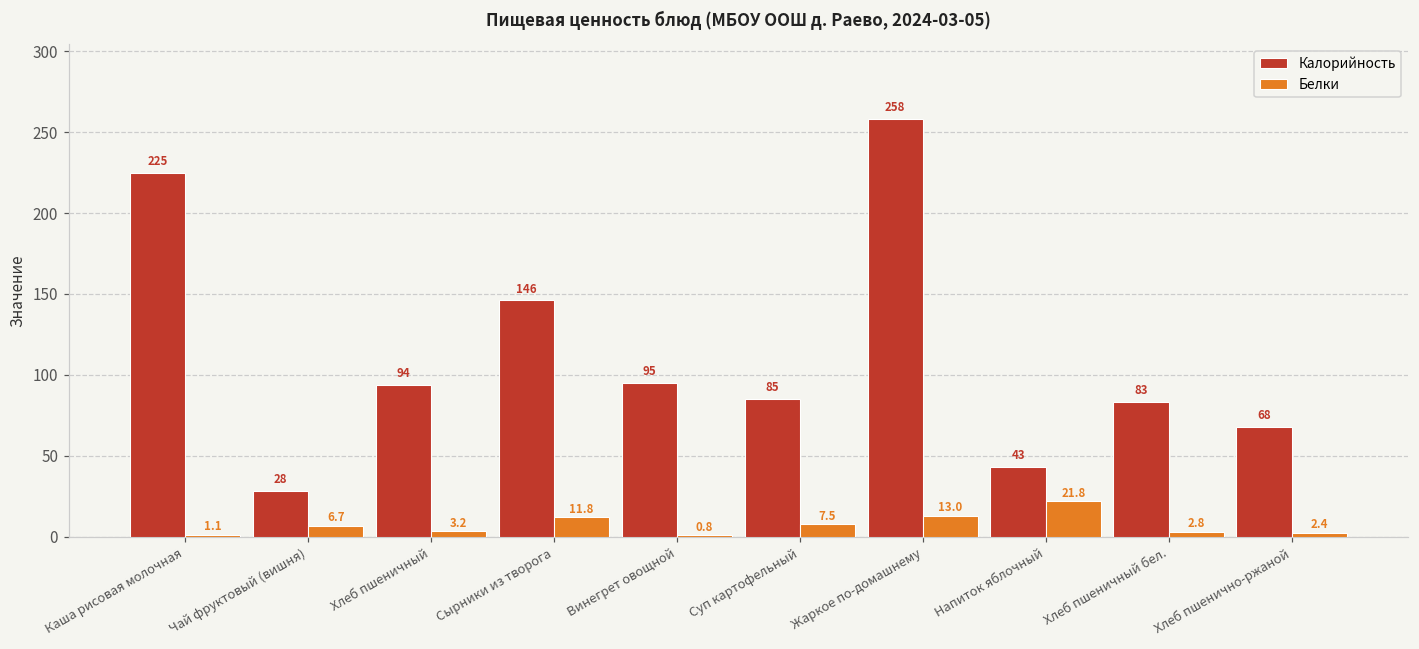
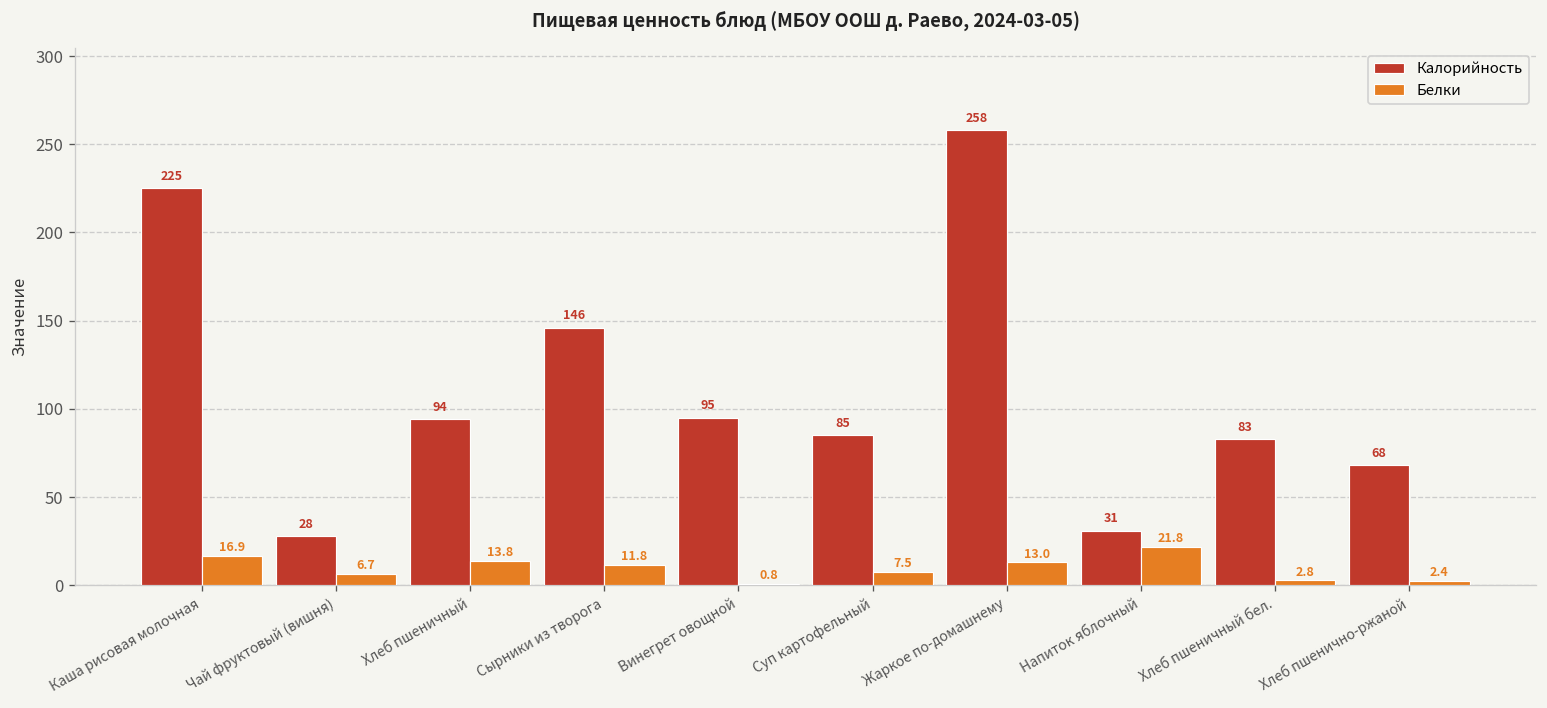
  {
    "Калорийность": {
      "Каша рисовая молочная": 225,
      "Чай фруктовый (вишня)": 28,
      "Хлеб пшеничный": 94,
      "Сырники из творога": 146,
      "Винегрет овощной": 95,
      "Суп картофельный": 85,
      "Жаркое по-домашнему": 258,
-     "Напиток яблочный": 43,
+     "Напиток яблочный": 31,
      "Хлеб пшеничный бел.": 83,
      "Хлеб пшенично-ржаной": 68
    },
    "Белки": {
-     "Каша рисовая молочная": 1.1,
+     "Каша рисовая молочная": 16.9,
      "Чай фруктовый (вишня)": 6.7,
-     "Хлеб пшеничный": 3.2,
+     "Хлеб пшеничный": 13.8,
      "Сырники из творога": 11.8,
      "Винегрет овощной": 0.8,
      "Суп картофельный": 7.5,
      "Жаркое по-домашнему": 13.0,
      "Напиток яблочный": 21.8,
      "Хлеб пшеничный бел.": 2.8,
      "Хлеб пшенично-ржаной": 2.4
    }
  }
